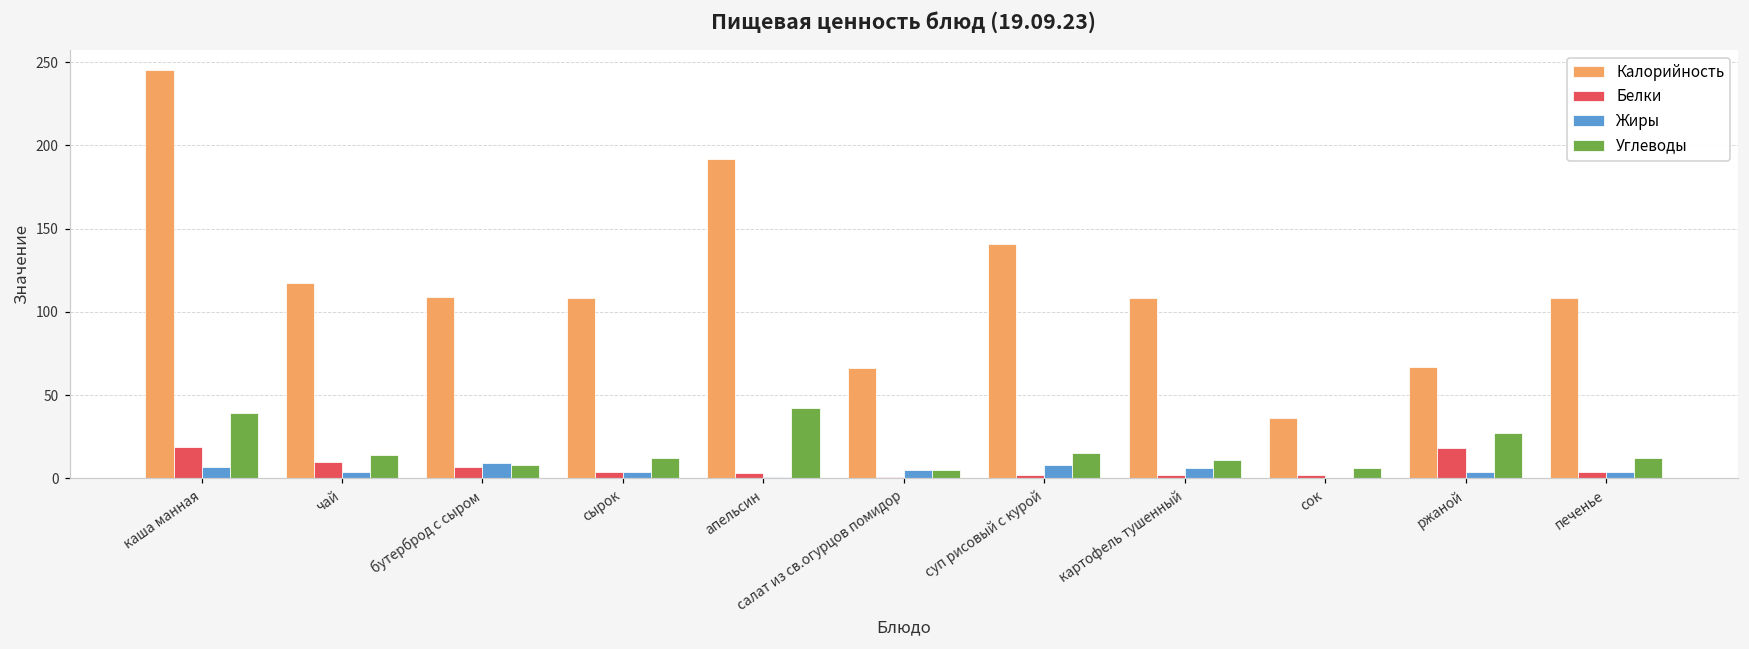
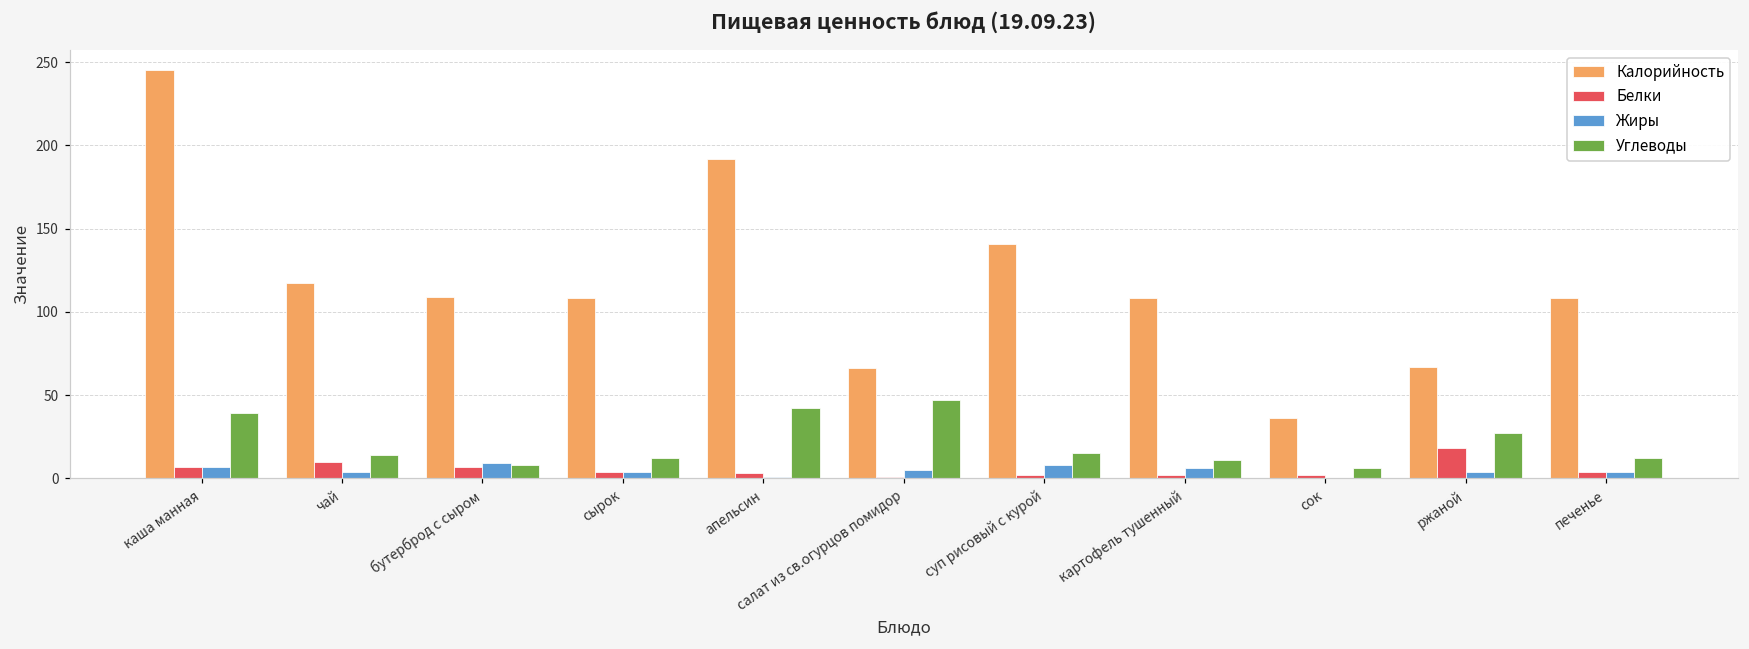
  {
    "Калорийность": {
      "каша манная": 245,
      "чай": 117,
      "бутерброд с сыром": 109,
      "сырок": 108,
      "апельсин": 192,
      "салат из св.огурцов помидор": 66,
      "суп рисовый с курой": 141,
      "картофель тушенный": 108,
      "сок": 36,
      "ржаной": 67,
      "печенье": 108
    },
    "Белки": {
-     "каша манная": 19,
+     "каша манная": 7,
      "чай": 10,
      "бутерброд с сыром": 7,
      "сырок": 4,
      "апельсин": 3,
      "суп рисовый с курой": 2,
      "картофель тушенный": 2,
      "сок": 2,
      "ржаной": 18,
      "печенье": 4
    },
    "Жиры": {
      "каша манная": 7,
      "чай": 4,
      "бутерброд с сыром": 9,
      "сырок": 4,
      "салат из св.огурцов помидор": 5,
      "суп рисовый с курой": 8,
      "картофель тушенный": 6,
      "сок": 0,
      "ржаной": 4,
      "печенье": 4
    },
    "Углеводы": {
      "каша манная": 39,
      "чай": 14,
      "бутерброд с сыром": 8,
      "сырок": 12,
      "апельсин": 42,
-     "салат из св.огурцов помидор": 5,
+     "салат из св.огурцов помидор": 47,
      "суп рисовый с курой": 15,
      "картофель тушенный": 11,
      "сок": 6,
      "ржаной": 27,
      "печенье": 12
    }
  }
